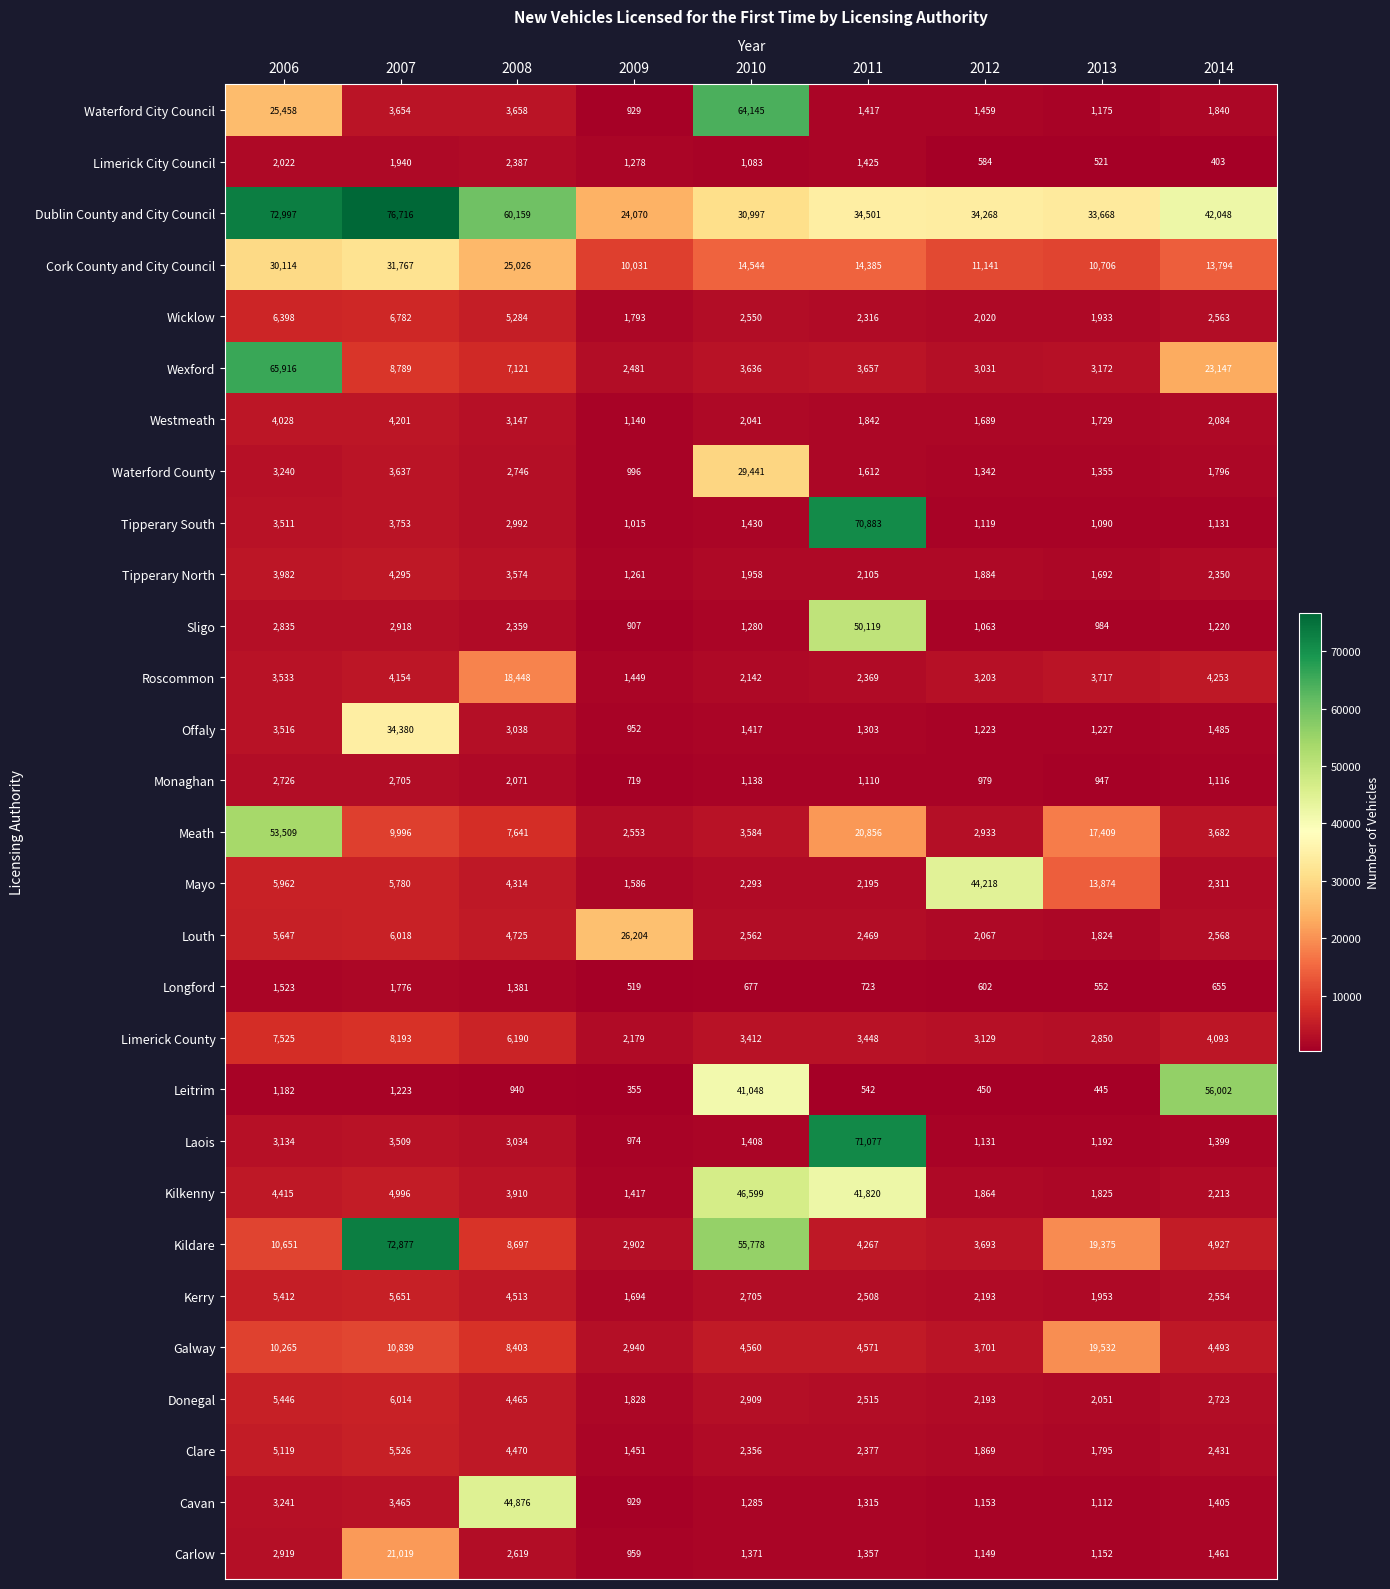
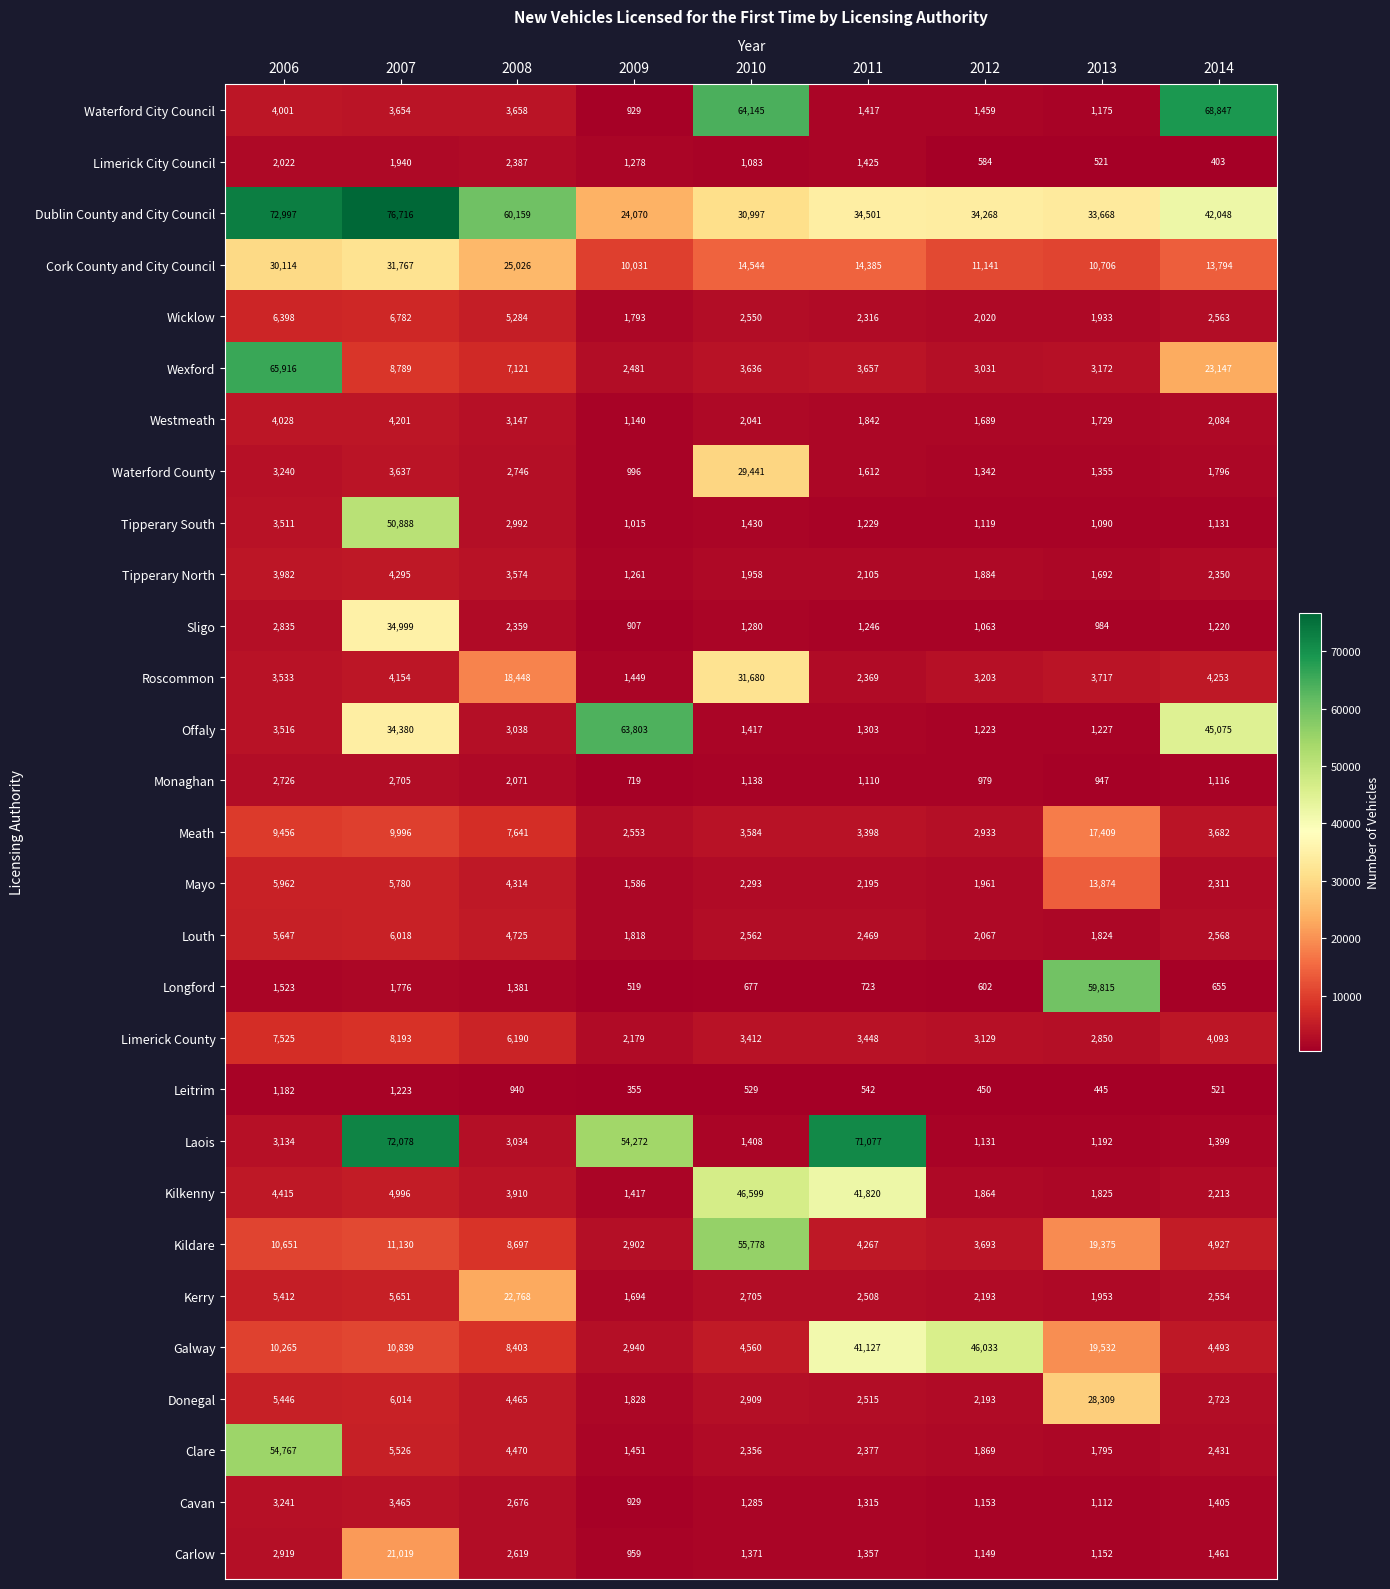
  {
    "Waterford City Council": {
-     "2006": "25,458",
+     "2006": "4,001",
      "2007": "3,654",
      "2008": "3,658",
      "2009": "929",
      "2010": "64,145",
      "2011": "1,417",
      "2012": "1,459",
      "2013": "1,175",
-     "2014": "1,840"
+     "2014": "68,847"
    },
    "Tipperary South": {
      "2006": "3,511",
-     "2007": "3,753",
+     "2007": "50,888",
      "2008": "2,992",
      "2009": "1,015",
      "2010": "1,430",
-     "2011": "70,883",
+     "2011": "1,229",
      "2012": "1,119",
      "2013": "1,090",
      "2014": "1,131"
    },
    "Sligo": {
      "2006": "2,835",
-     "2007": "2,918",
+     "2007": "34,999",
      "2008": "2,359",
      "2009": "907",
      "2010": "1,280",
-     "2011": "50,119",
+     "2011": "1,246",
      "2012": "1,063",
      "2013": "984",
      "2014": "1,220"
    },
    "Roscommon": {
      "2006": "3,533",
      "2007": "4,154",
      "2008": "18,448",
      "2009": "1,449",
-     "2010": "2,142",
+     "2010": "31,680",
      "2011": "2,369",
      "2012": "3,203",
      "2013": "3,717",
      "2014": "4,253"
    },
    "Offaly": {
      "2006": "3,516",
      "2007": "34,380",
      "2008": "3,038",
-     "2009": "952",
+     "2009": "63,803",
      "2010": "1,417",
      "2011": "1,303",
      "2012": "1,223",
      "2013": "1,227",
-     "2014": "1,485"
+     "2014": "45,075"
    },
    "Meath": {
-     "2006": "53,509",
+     "2006": "9,456",
      "2007": "9,996",
      "2008": "7,641",
      "2009": "2,553",
      "2010": "3,584",
-     "2011": "20,856",
+     "2011": "3,398",
      "2012": "2,933",
      "2013": "17,409",
      "2014": "3,682"
    },
    "Mayo": {
      "2006": "5,962",
      "2007": "5,780",
      "2008": "4,314",
      "2009": "1,586",
      "2010": "2,293",
      "2011": "2,195",
-     "2012": "44,218",
+     "2012": "1,961",
      "2013": "13,874",
      "2014": "2,311"
    },
    "Louth": {
      "2006": "5,647",
      "2007": "6,018",
      "2008": "4,725",
-     "2009": "26,204",
+     "2009": "1,818",
      "2010": "2,562",
      "2011": "2,469",
      "2012": "2,067",
      "2013": "1,824",
      "2014": "2,568"
    },
    "Longford": {
      "2006": "1,523",
      "2007": "1,776",
      "2008": "1,381",
      "2009": "519",
      "2010": "677",
      "2011": "723",
      "2012": "602",
-     "2013": "552",
+     "2013": "59,815",
      "2014": "655"
    },
    "Leitrim": {
      "2006": "1,182",
      "2007": "1,223",
      "2008": "940",
      "2009": "355",
-     "2010": "41,048",
+     "2010": "529",
      "2011": "542",
      "2012": "450",
      "2013": "445",
-     "2014": "56,002"
+     "2014": "521"
    },
    "Laois": {
      "2006": "3,134",
-     "2007": "3,509",
+     "2007": "72,078",
      "2008": "3,034",
-     "2009": "974",
+     "2009": "54,272",
      "2010": "1,408",
      "2011": "71,077",
      "2012": "1,131",
      "2013": "1,192",
      "2014": "1,399"
    },
    "Kildare": {
      "2006": "10,651",
-     "2007": "72,877",
+     "2007": "11,130",
      "2008": "8,697",
      "2009": "2,902",
      "2010": "55,778",
      "2011": "4,267",
      "2012": "3,693",
      "2013": "19,375",
      "2014": "4,927"
    },
    "Kerry": {
      "2006": "5,412",
      "2007": "5,651",
-     "2008": "4,513",
+     "2008": "22,768",
      "2009": "1,694",
      "2010": "2,705",
      "2011": "2,508",
      "2012": "2,193",
      "2013": "1,953",
      "2014": "2,554"
    },
    "Galway": {
      "2006": "10,265",
      "2007": "10,839",
      "2008": "8,403",
      "2009": "2,940",
      "2010": "4,560",
-     "2011": "4,571",
-     "2012": "3,701",
+     "2011": "41,127",
+     "2012": "46,033",
      "2013": "19,532",
      "2014": "4,493"
    },
    "Donegal": {
      "2006": "5,446",
      "2007": "6,014",
      "2008": "4,465",
      "2009": "1,828",
      "2010": "2,909",
      "2011": "2,515",
      "2012": "2,193",
-     "2013": "2,051",
+     "2013": "28,309",
      "2014": "2,723"
    },
    "Clare": {
-     "2006": "5,119",
+     "2006": "54,767",
      "2007": "5,526",
      "2008": "4,470",
      "2009": "1,451",
      "2010": "2,356",
      "2011": "2,377",
      "2012": "1,869",
      "2013": "1,795",
      "2014": "2,431"
    },
    "Cavan": {
      "2006": "3,241",
      "2007": "3,465",
-     "2008": "44,876",
+     "2008": "2,676",
      "2009": "929",
      "2010": "1,285",
      "2011": "1,315",
      "2012": "1,153",
      "2013": "1,112",
      "2014": "1,405"
    }
  }
